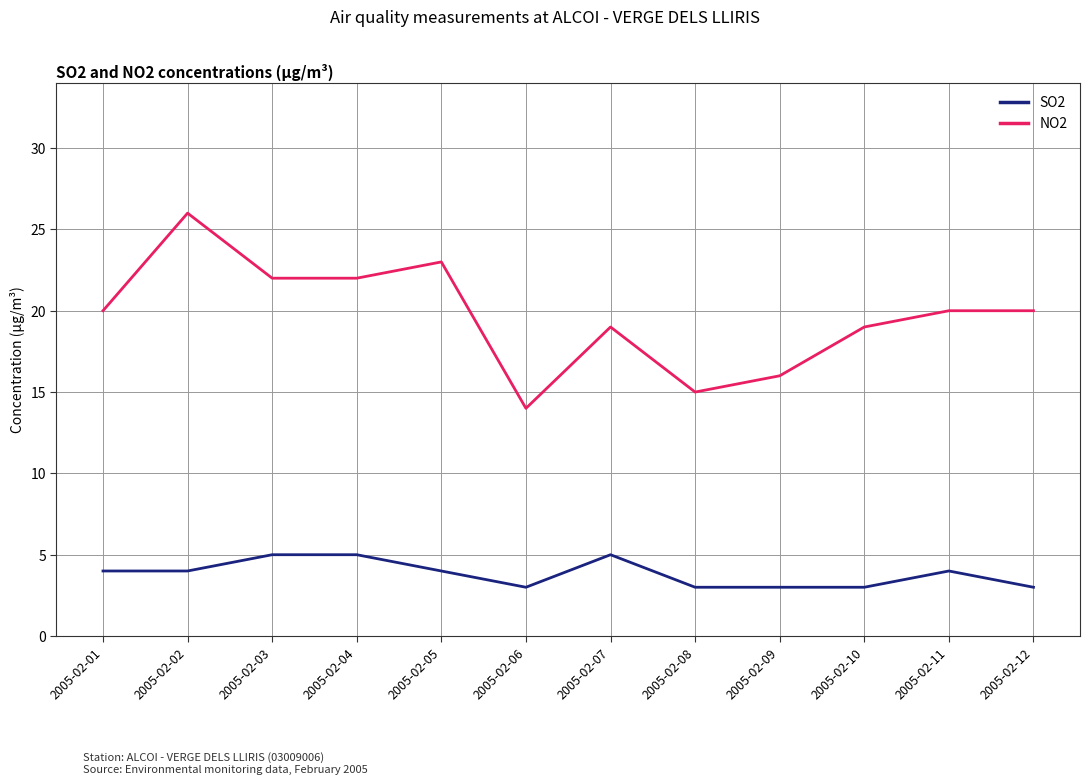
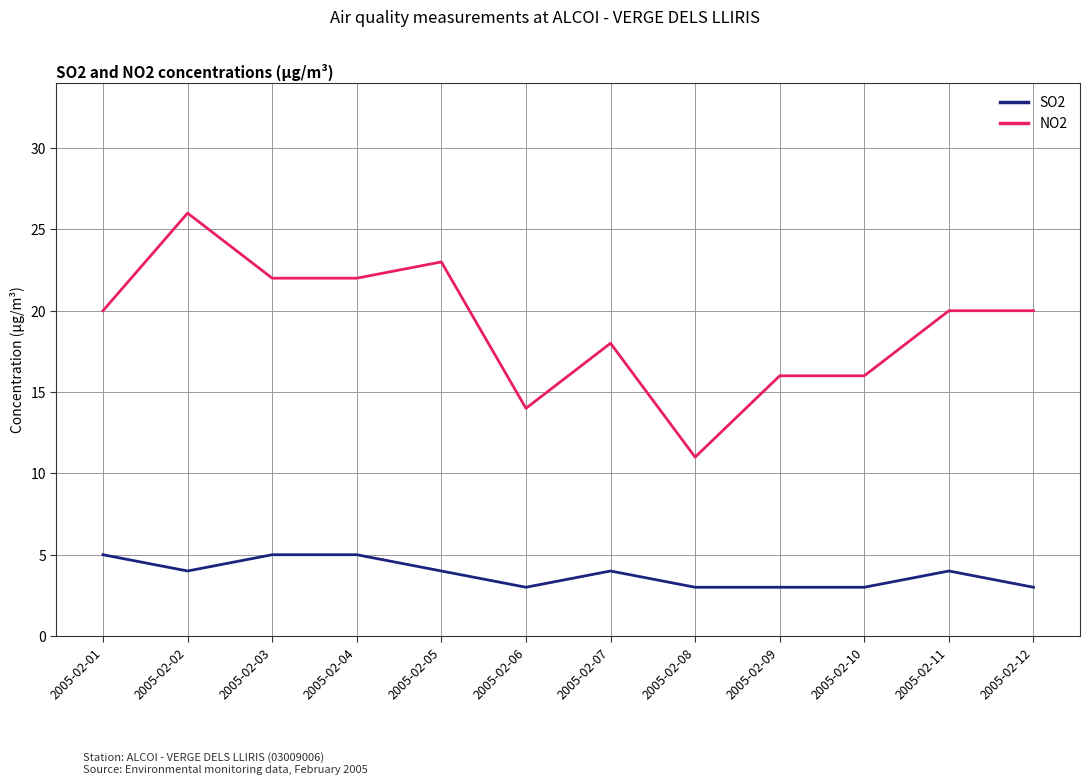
  {
    "SO2": {
-     "2005-02-01": 4,
+     "2005-02-01": 5,
      "2005-02-02": 4,
      "2005-02-03": 5,
      "2005-02-04": 5,
      "2005-02-05": 4,
      "2005-02-06": 3,
-     "2005-02-07": 5,
+     "2005-02-07": 4,
      "2005-02-08": 3,
      "2005-02-09": 3,
      "2005-02-10": 3,
      "2005-02-11": 4,
      "2005-02-12": 3
    },
    "NO2": {
      "2005-02-01": 20,
      "2005-02-02": 26,
      "2005-02-03": 22,
      "2005-02-04": 22,
      "2005-02-05": 23,
      "2005-02-06": 14,
-     "2005-02-07": 19,
-     "2005-02-08": 15,
+     "2005-02-07": 18,
+     "2005-02-08": 11,
      "2005-02-09": 16,
-     "2005-02-10": 19,
+     "2005-02-10": 16,
      "2005-02-11": 20,
      "2005-02-12": 20
    }
  }
